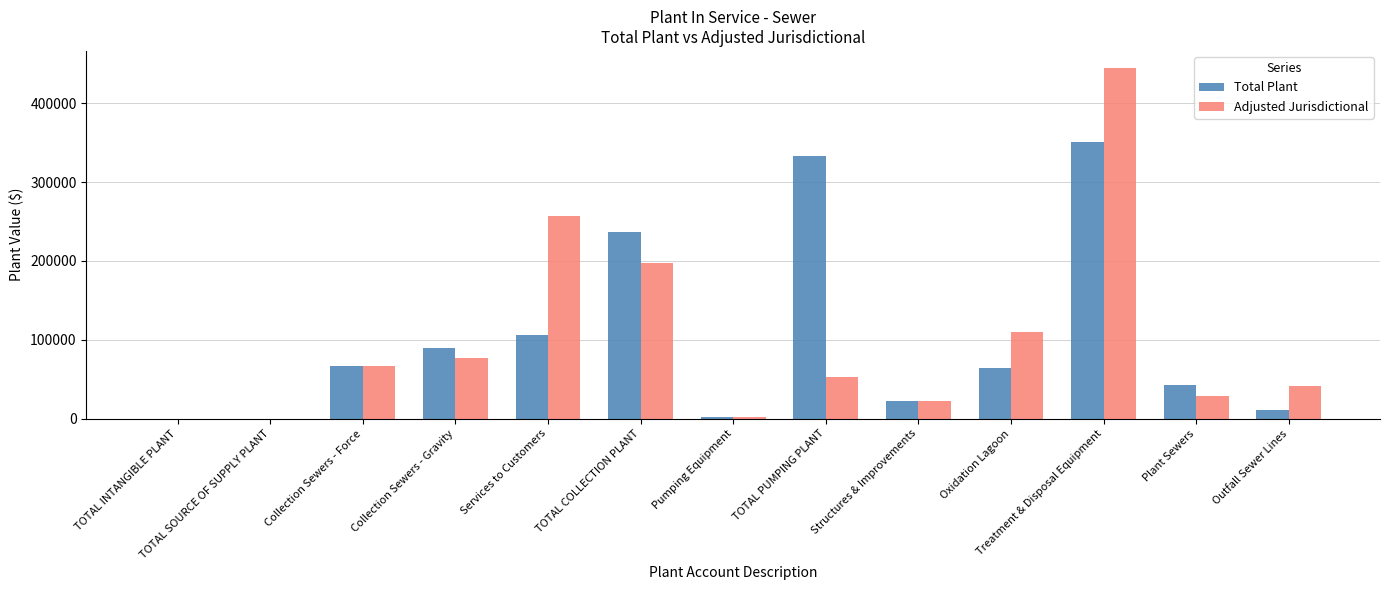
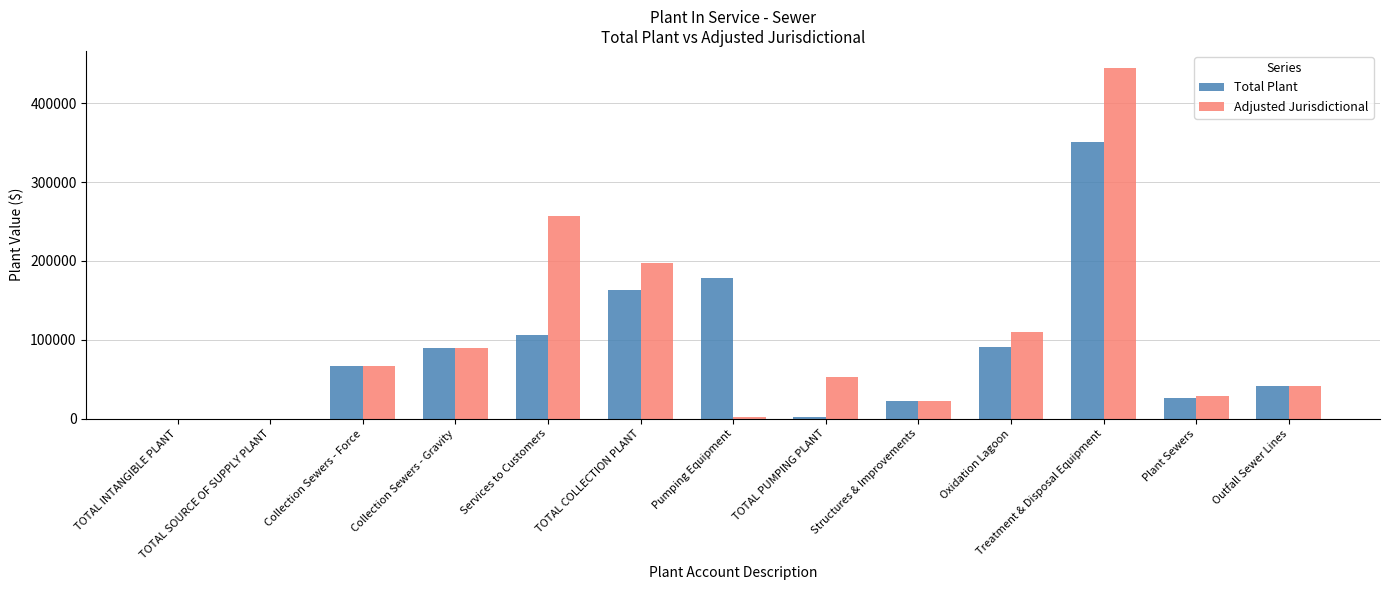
  {
    "Total Plant": {
      "TOTAL INTANGIBLE PLANT": 0,
      "TOTAL SOURCE OF SUPPLY PLANT": 0,
      "Collection Sewers - Force": 70000,
      "Collection Sewers - Gravity": 90000,
      "Services to Customers": 110000,
-     "TOTAL COLLECTION PLANT": 240000,
-     "Pumping Equipment": 0,
-     "TOTAL PUMPING PLANT": 330000,
+     "TOTAL COLLECTION PLANT": 160000,
+     "Pumping Equipment": 180000,
+     "TOTAL PUMPING PLANT": 0,
      "Structures & Improvements": 20000,
-     "Oxidation Lagoon": 60000,
+     "Oxidation Lagoon": 90000,
      "Treatment & Disposal Equipment": 350000,
-     "Plant Sewers": 40000,
-     "Outfall Sewer Lines": 10000
+     "Plant Sewers": 30000,
+     "Outfall Sewer Lines": 40000
    },
    "Adjusted Jurisdictional": {
      "TOTAL INTANGIBLE PLANT": 0,
      "TOTAL SOURCE OF SUPPLY PLANT": 0,
      "Collection Sewers - Force": 70000,
-     "Collection Sewers - Gravity": 80000,
+     "Collection Sewers - Gravity": 90000,
      "Services to Customers": 260000,
      "TOTAL COLLECTION PLANT": 200000,
      "TOTAL PUMPING PLANT": 50000,
      "Structures & Improvements": 20000,
      "Oxidation Lagoon": 110000,
      "Treatment & Disposal Equipment": 440000,
      "Plant Sewers": 30000,
      "Outfall Sewer Lines": 40000
    }
  }
